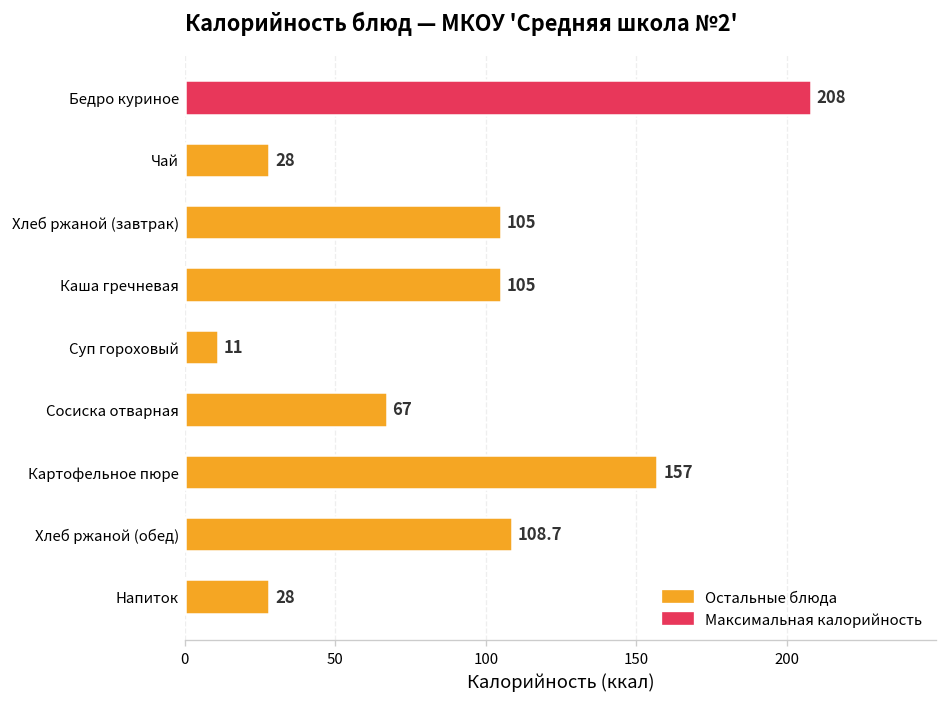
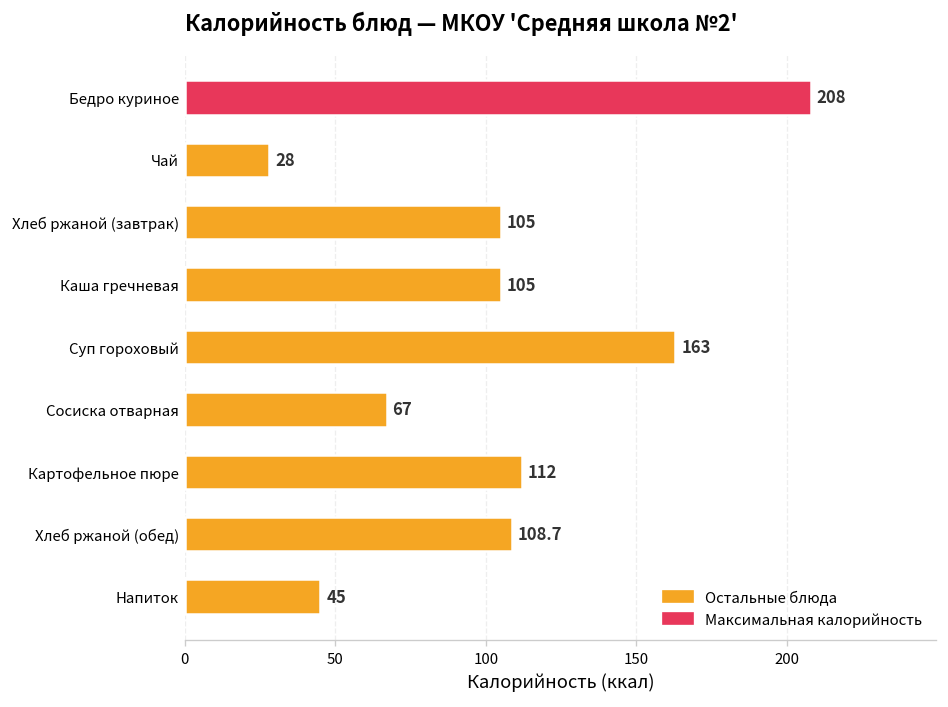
  {
    "Бедро куриное": 208,
    "Чай": 28,
    "Хлеб ржаной (завтрак)": 105,
    "Каша гречневая": 105,
-   "Суп гороховый": 11,
+   "Суп гороховый": 163,
    "Сосиска отварная": 67,
-   "Картофельное пюре": 157,
+   "Картофельное пюре": 112,
    "Хлеб ржаной (обед)": 108.7,
-   "Напиток": 28
+   "Напиток": 45
  }
